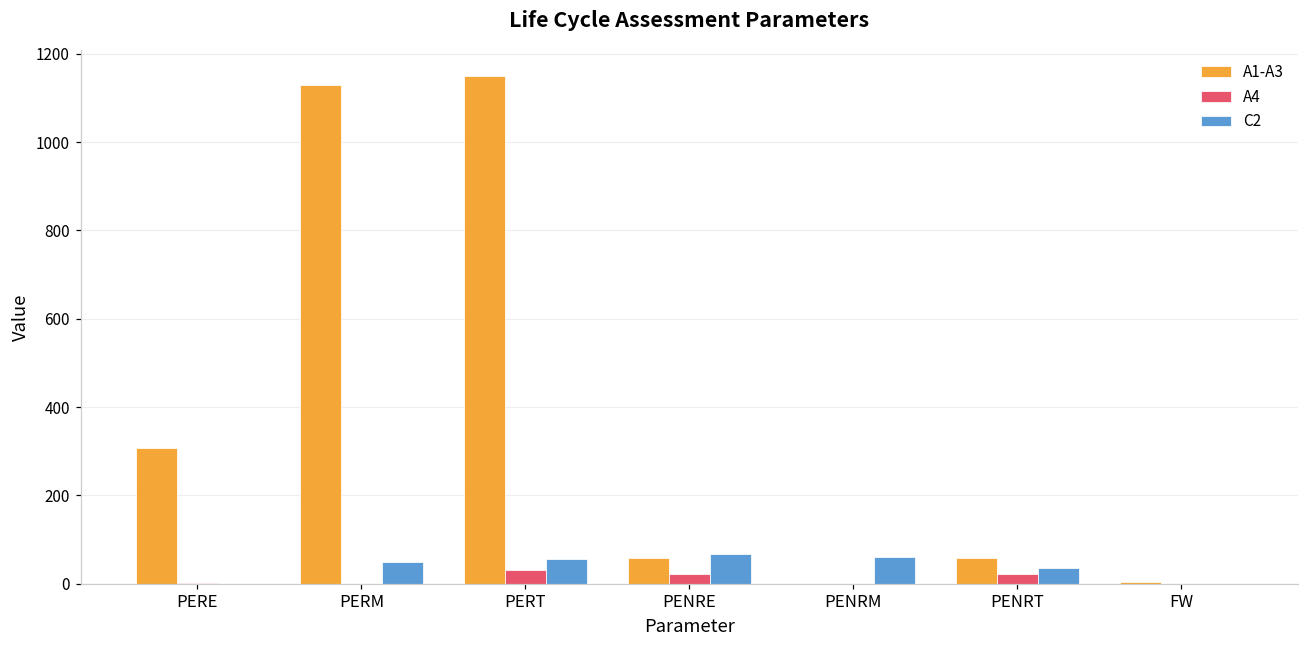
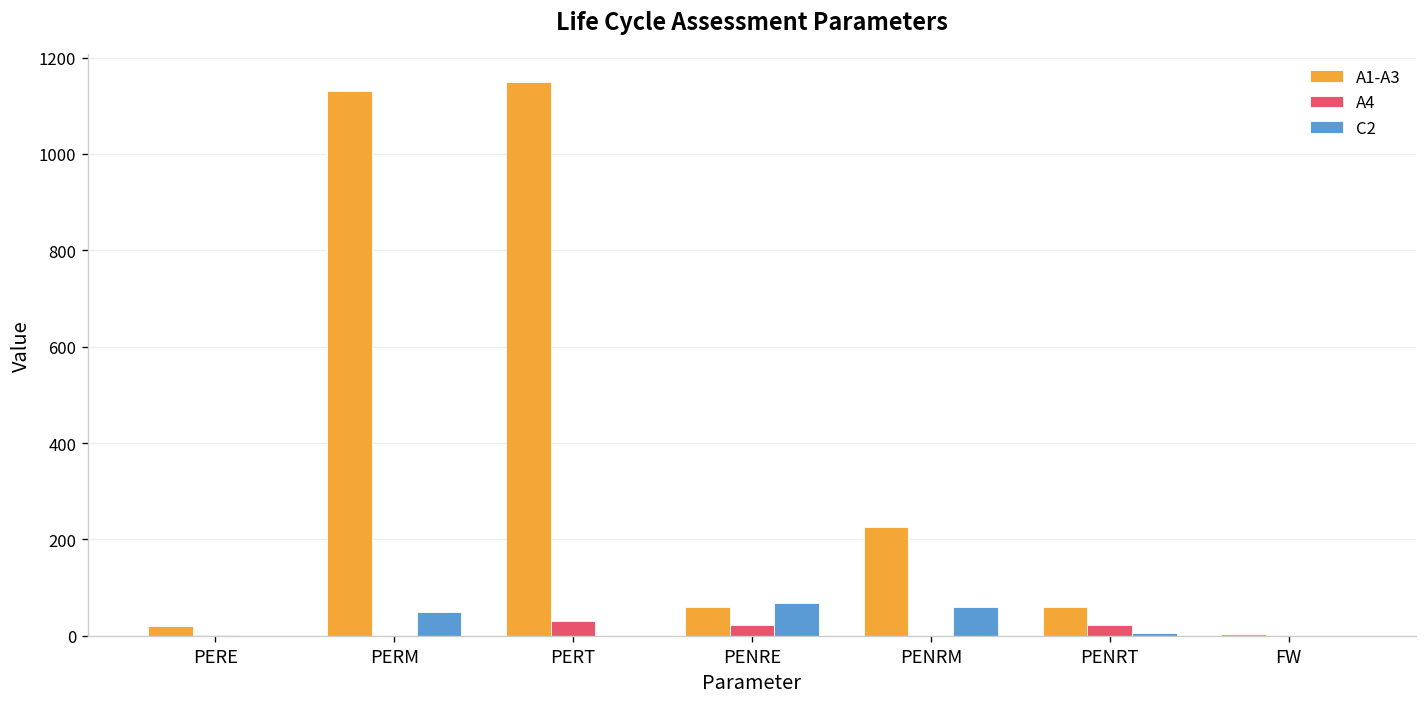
  {
    "A1-A3": {
-     "PERE": 310,
+     "PERE": 20,
      "PERM": 1130,
      "PERT": 1150,
      "PENRE": 60,
-     "PENRM": 0,
+     "PENRM": 230,
      "PENRT": 60
    },
    "A4": {
      "PERM": 0,
      "PERT": 30,
      "PENRE": 20,
      "PENRM": 0,
      "PENRT": 20
    },
    "C2": {
      "PERE": 0,
      "PERM": 50,
-     "PERT": 60,
+     "PERT": 0,
      "PENRE": 70,
      "PENRM": 60,
-     "PENRT": 30
+     "PENRT": 0
    }
  }
